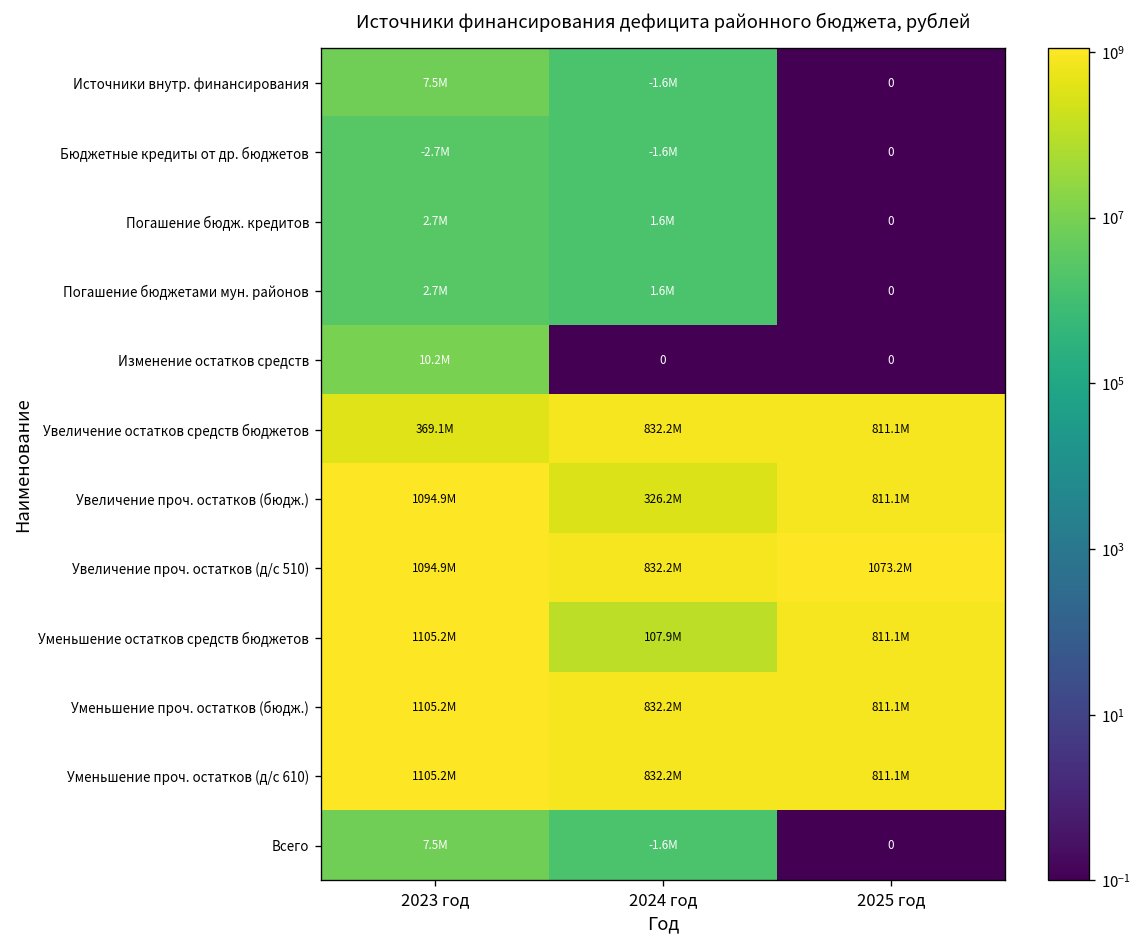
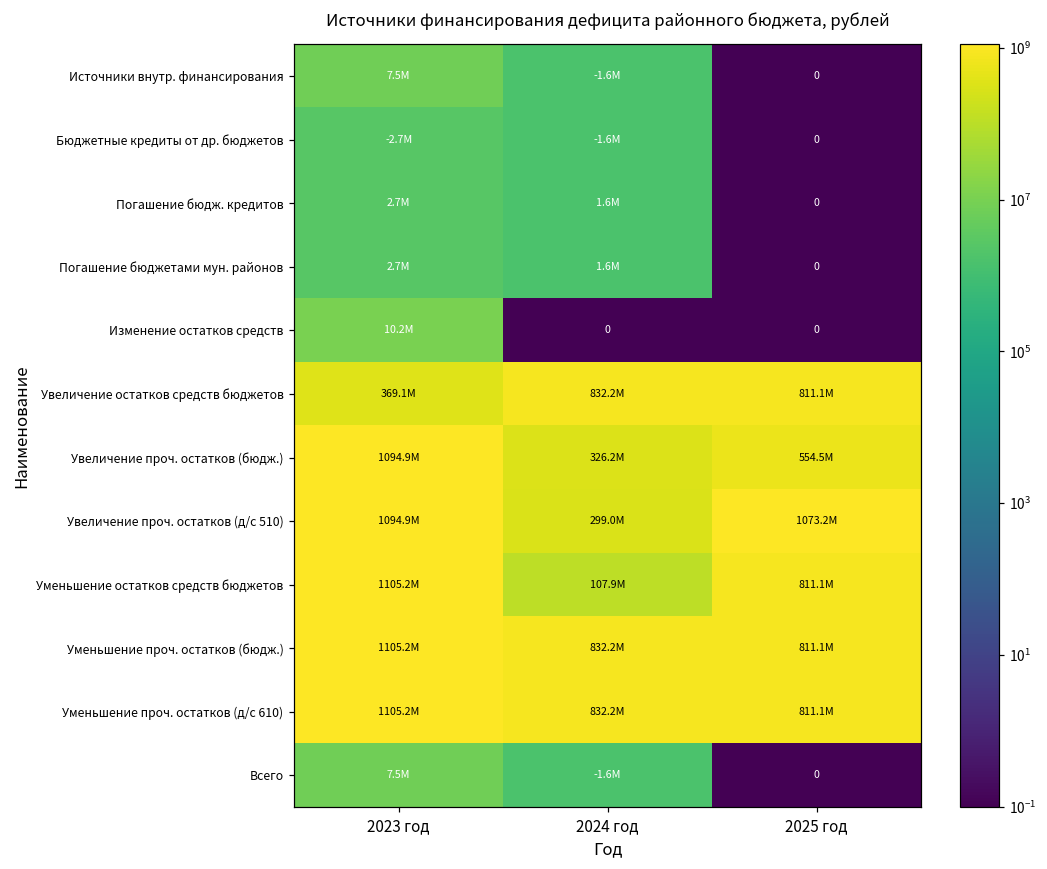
  {
    "Источники внутр. финансирования": {
      "2023 год": "7.5M",
      "2024 год": "-1.6M",
      "2025 год": "0"
    },
    "Бюджетные кредиты от др. бюджетов": {
      "2023 год": "-2.7M",
      "2024 год": "-1.6M",
      "2025 год": "0"
    },
    "Погашение бюдж. кредитов": {
      "2023 год": "2.7M",
      "2024 год": "1.6M",
      "2025 год": "0"
    },
    "Погашение бюджетами мун. районов": {
      "2023 год": "2.7M",
      "2024 год": "1.6M",
      "2025 год": "0"
    },
    "Изменение остатков средств": {
      "2023 год": "10.2M",
      "2024 год": "0",
      "2025 год": "0"
    },
    "Увеличение остатков средств бюджетов": {
      "2023 год": "369.1M",
      "2024 год": "832.2M",
      "2025 год": "811.1M"
    },
    "Увеличение проч. остатков (бюдж.)": {
      "2023 год": "1094.9M",
      "2024 год": "326.2M",
-     "2025 год": "811.1M"
+     "2025 год": "554.5M"
    },
    "Увеличение проч. остатков (д/с 510)": {
      "2023 год": "1094.9M",
-     "2024 год": "832.2M",
+     "2024 год": "299.0M",
      "2025 год": "1073.2M"
    },
    "Уменьшение остатков средств бюджетов": {
      "2023 год": "1105.2M",
      "2024 год": "107.9M",
      "2025 год": "811.1M"
    },
    "Уменьшение проч. остатков (бюдж.)": {
      "2023 год": "1105.2M",
      "2024 год": "832.2M",
      "2025 год": "811.1M"
    },
    "Уменьшение проч. остатков (д/с 610)": {
      "2023 год": "1105.2M",
      "2024 год": "832.2M",
      "2025 год": "811.1M"
    },
    "Всего": {
      "2023 год": "7.5M",
      "2024 год": "-1.6M",
      "2025 год": "0"
    }
  }
